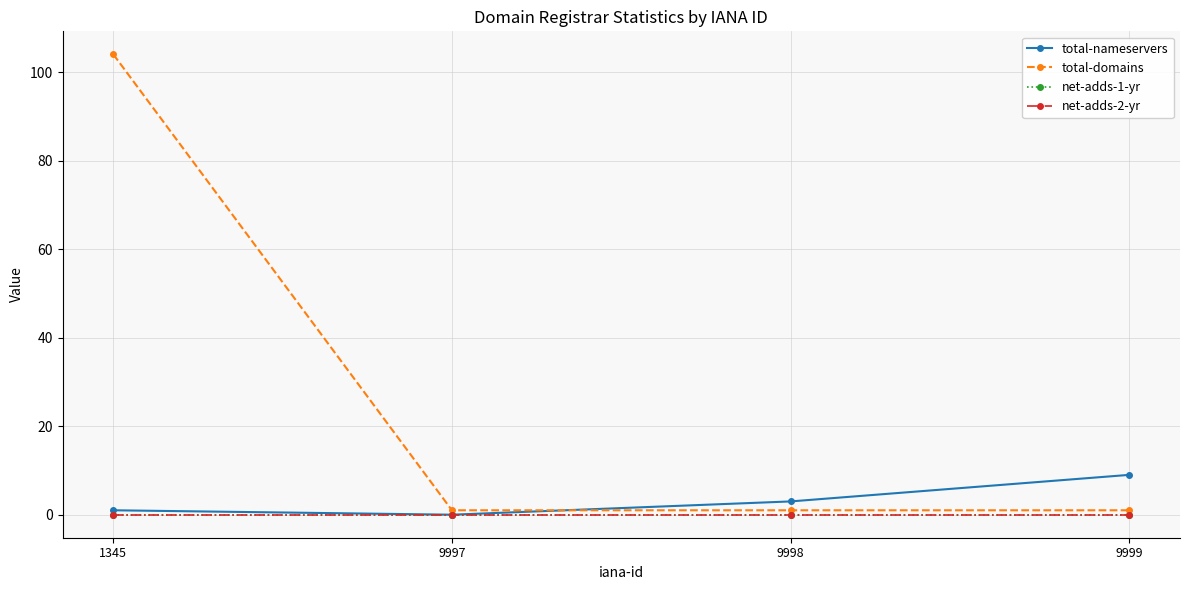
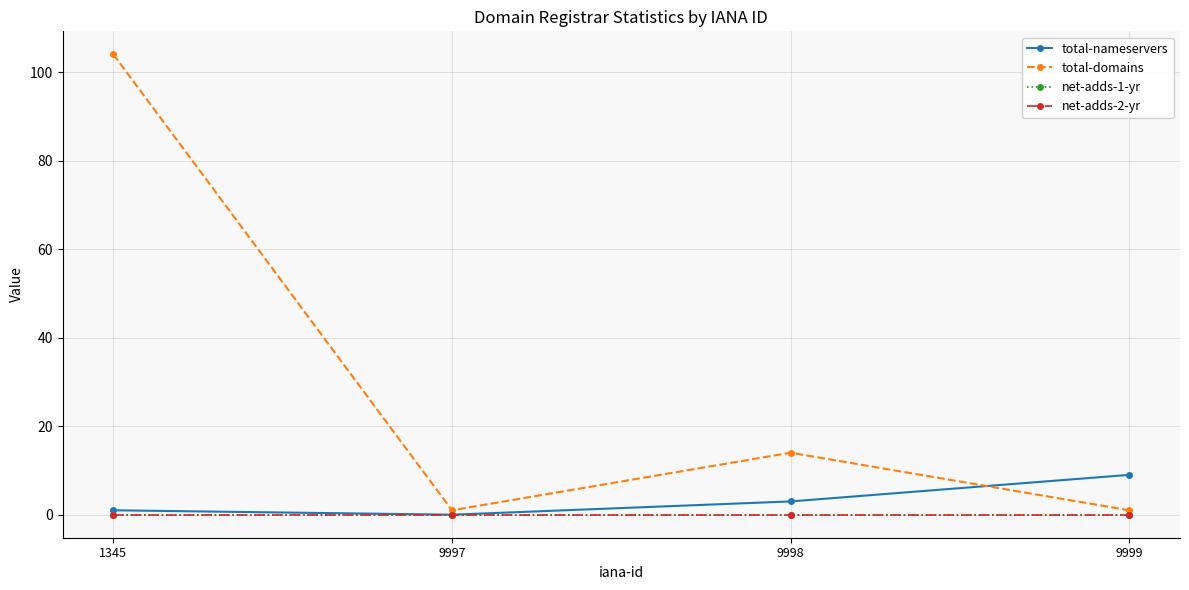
  {
    "total-nameservers": {
      "1345": 1,
      "9998": 3,
      "9999": 9
    },
    "total-domains": {
      "1345": 104,
      "9997": 1,
-     "9998": 1,
+     "9998": 14,
      "9999": 1
    },
    "net-adds-2-yr": {
      "1345": 0,
      "9998": 0,
      "9999": 0
    }
  }
